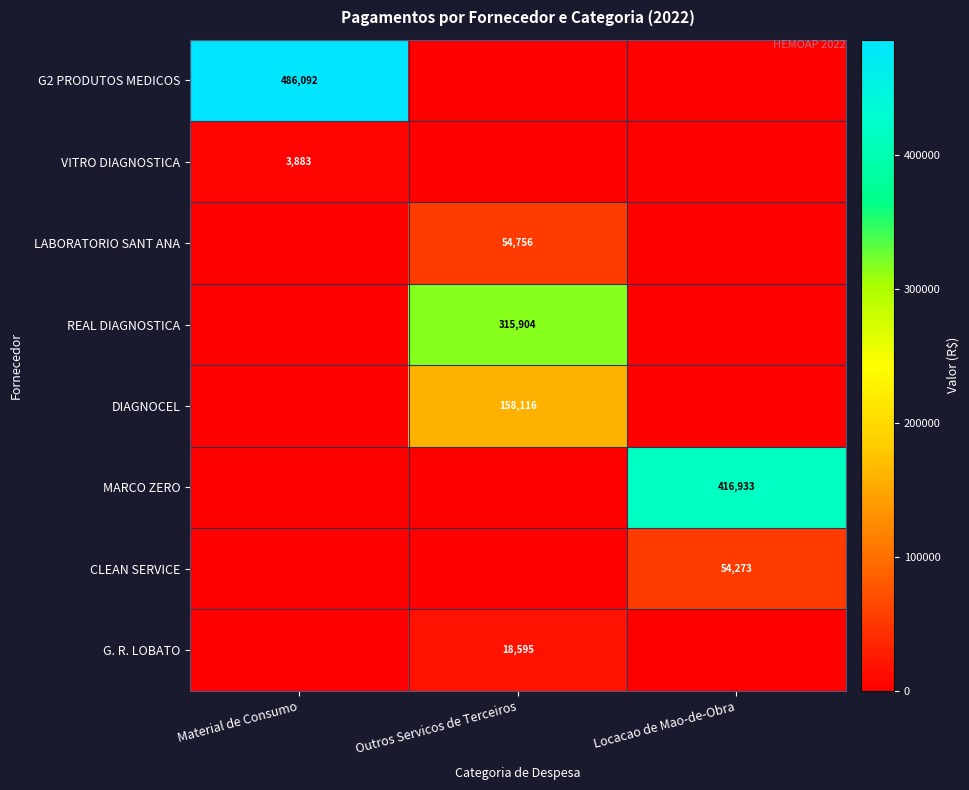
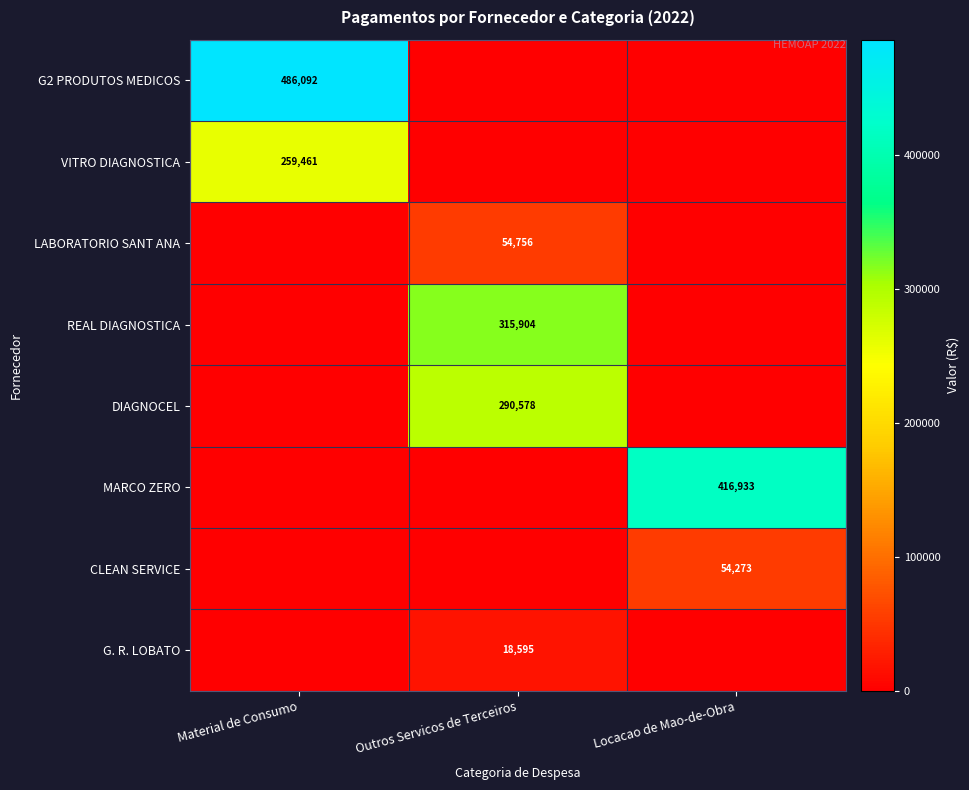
  {
    "G2 PRODUTOS MEDICOS": {
      "Material de Consumo": "486,092",
      "Locacao de Mao-de-Obra": "2022"
    },
    "VITRO DIAGNOSTICA": {
-     "Material de Consumo": "3,883"
+     "Material de Consumo": "259,461"
    },
    "LABORATORIO SANT ANA": {
      "Outros Servicos de Terceiros": "54,756"
    },
    "REAL DIAGNOSTICA": {
      "Outros Servicos de Terceiros": "315,904"
    },
    "DIAGNOCEL": {
-     "Outros Servicos de Terceiros": "158,116"
+     "Outros Servicos de Terceiros": "290,578"
    },
    "MARCO ZERO": {
      "Locacao de Mao-de-Obra": "416,933"
    },
    "CLEAN SERVICE": {
      "Locacao de Mao-de-Obra": "54,273"
    },
    "G. R. LOBATO": {
      "Outros Servicos de Terceiros": "18,595"
    }
  }
